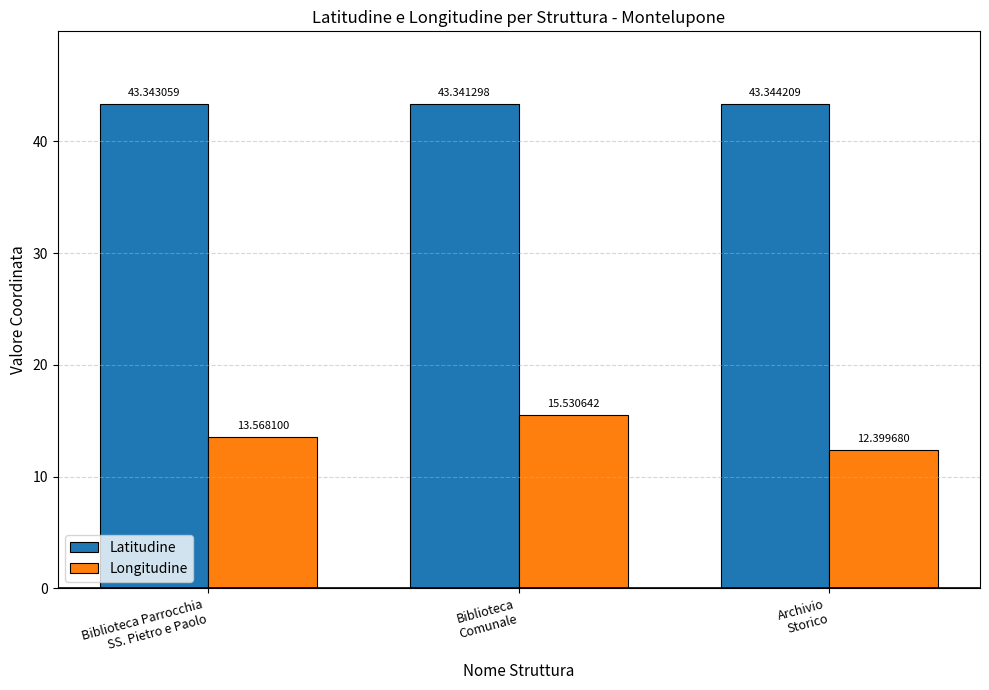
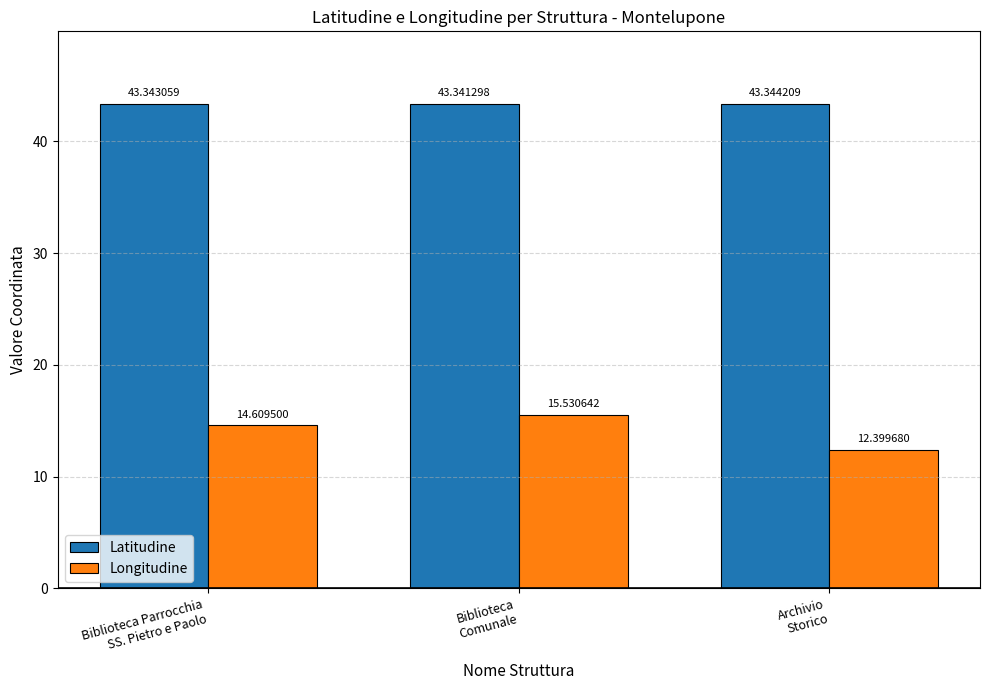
  {
    "Latitudine": {
      "Biblioteca Parrocchia SS. Pietro e Paolo": 43.343059,
      "Biblioteca Comunale": 43.341298,
      "Archivio Storico": 43.344209
    },
    "Longitudine": {
-     "Biblioteca Parrocchia SS. Pietro e Paolo": 13.568100,
+     "Biblioteca Parrocchia SS. Pietro e Paolo": 14.609500,
      "Biblioteca Comunale": 15.530642,
      "Archivio Storico": 12.399680
    }
  }
